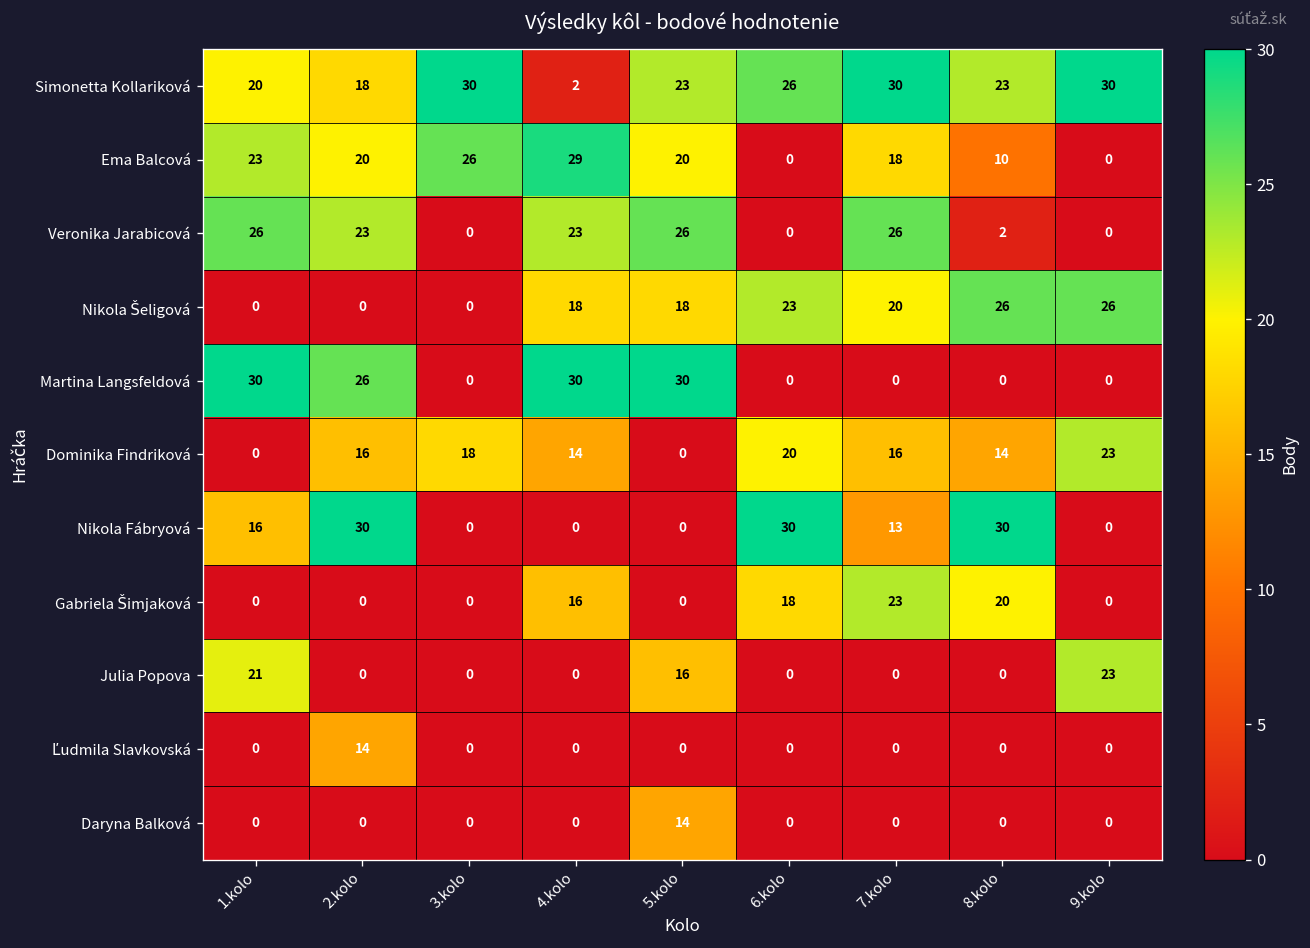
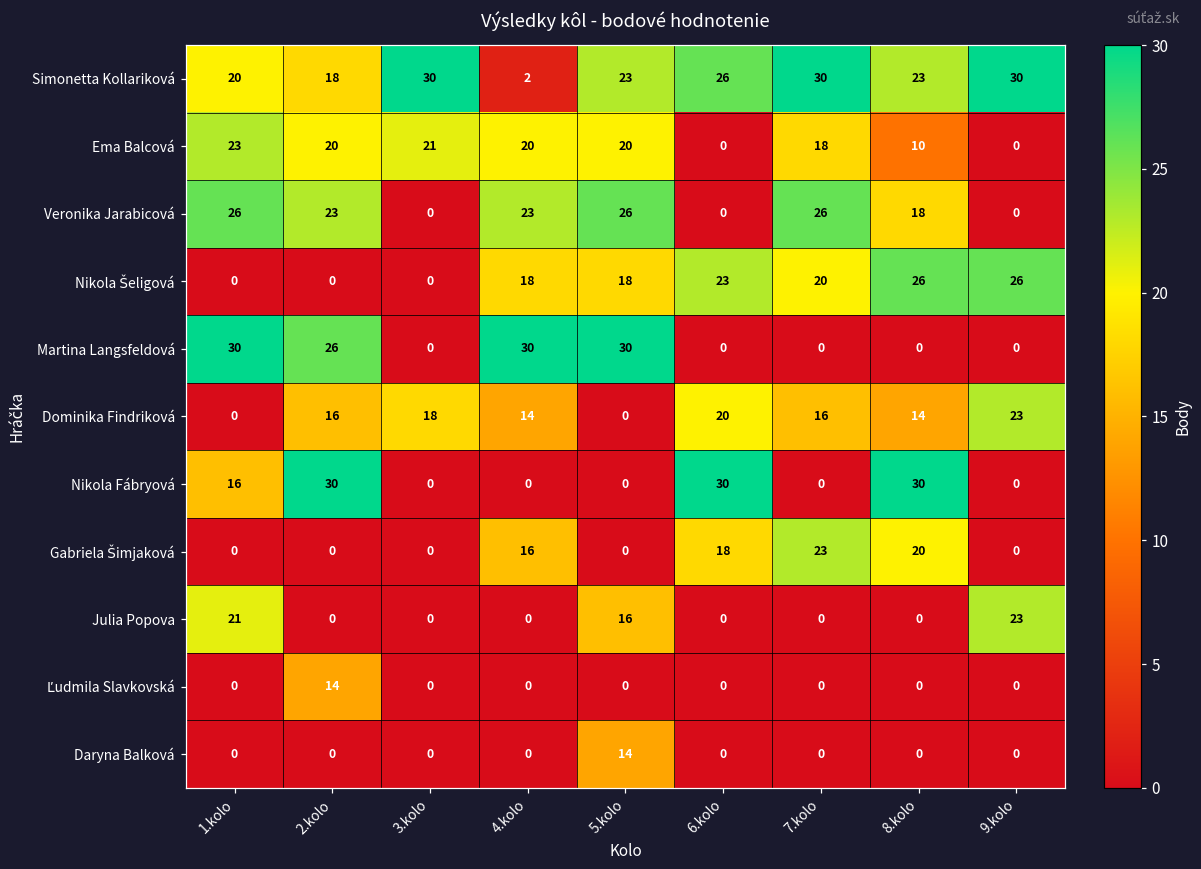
  {
    "Simonetta Kollariková": {
      "1.kolo": 20,
      "2.kolo": 18,
      "3.kolo": 30,
      "4.kolo": 2,
      "5.kolo": 23,
      "6.kolo": 26,
      "7.kolo": 30,
      "8.kolo": 23,
      "9.kolo": 30
    },
    "Ema Balcová": {
      "1.kolo": 23,
      "2.kolo": 20,
-     "3.kolo": 26,
-     "4.kolo": 29,
+     "3.kolo": 21,
+     "4.kolo": 20,
      "5.kolo": 20,
      "6.kolo": 0,
      "7.kolo": 18,
      "8.kolo": 10,
      "9.kolo": 0
    },
    "Veronika Jarabicová": {
      "1.kolo": 26,
      "2.kolo": 23,
      "3.kolo": 0,
      "4.kolo": 23,
      "5.kolo": 26,
      "6.kolo": 0,
      "7.kolo": 26,
-     "8.kolo": 2,
+     "8.kolo": 18,
      "9.kolo": 0
    },
    "Nikola Šeligová": {
      "1.kolo": 0,
      "2.kolo": 0,
      "3.kolo": 0,
      "4.kolo": 18,
      "5.kolo": 18,
      "6.kolo": 23,
      "7.kolo": 20,
      "8.kolo": 26,
      "9.kolo": 26
    },
    "Martina Langsfeldová": {
      "1.kolo": 30,
      "2.kolo": 26,
      "3.kolo": 0,
      "4.kolo": 30,
      "5.kolo": 30,
      "6.kolo": 0,
      "7.kolo": 0,
      "8.kolo": 0,
      "9.kolo": 0
    },
    "Dominika Findriková": {
      "1.kolo": 0,
      "2.kolo": 16,
      "3.kolo": 18,
      "4.kolo": 14,
      "5.kolo": 0,
      "6.kolo": 20,
      "7.kolo": 16,
      "8.kolo": 14,
      "9.kolo": 23
    },
    "Nikola Fábryová": {
      "1.kolo": 16,
      "2.kolo": 30,
      "3.kolo": 0,
      "4.kolo": 0,
      "5.kolo": 0,
      "6.kolo": 30,
-     "7.kolo": 13,
+     "7.kolo": 0,
      "8.kolo": 30,
      "9.kolo": 0
    },
    "Gabriela Šimjaková": {
      "1.kolo": 0,
      "2.kolo": 0,
      "3.kolo": 0,
      "4.kolo": 16,
      "5.kolo": 0,
      "6.kolo": 18,
      "7.kolo": 23,
      "8.kolo": 20,
      "9.kolo": 0
    },
    "Julia Popova": {
      "1.kolo": 21,
      "2.kolo": 0,
      "3.kolo": 0,
      "4.kolo": 0,
      "5.kolo": 16,
      "6.kolo": 0,
      "7.kolo": 0,
      "8.kolo": 0,
      "9.kolo": 23
    },
    "Ľudmila Slavkovská": {
      "1.kolo": 0,
      "2.kolo": 14,
      "3.kolo": 0,
      "4.kolo": 0,
      "5.kolo": 0,
      "6.kolo": 0,
      "7.kolo": 0,
      "8.kolo": 0,
      "9.kolo": 0
    },
    "Daryna Balková": {
      "1.kolo": 0,
      "2.kolo": 0,
      "3.kolo": 0,
      "4.kolo": 0,
      "5.kolo": 14,
      "6.kolo": 0,
      "7.kolo": 0,
      "8.kolo": 0,
      "9.kolo": 0
    }
  }
